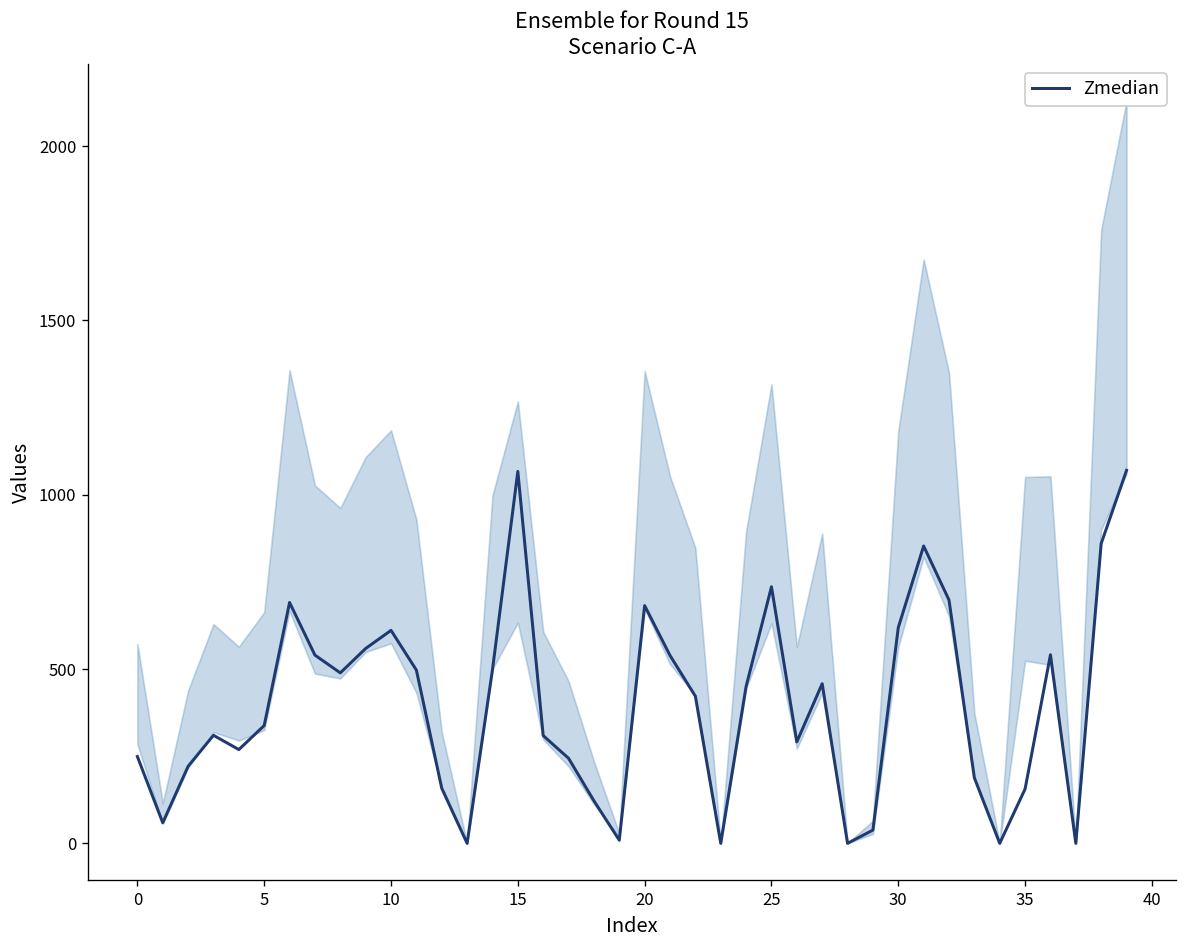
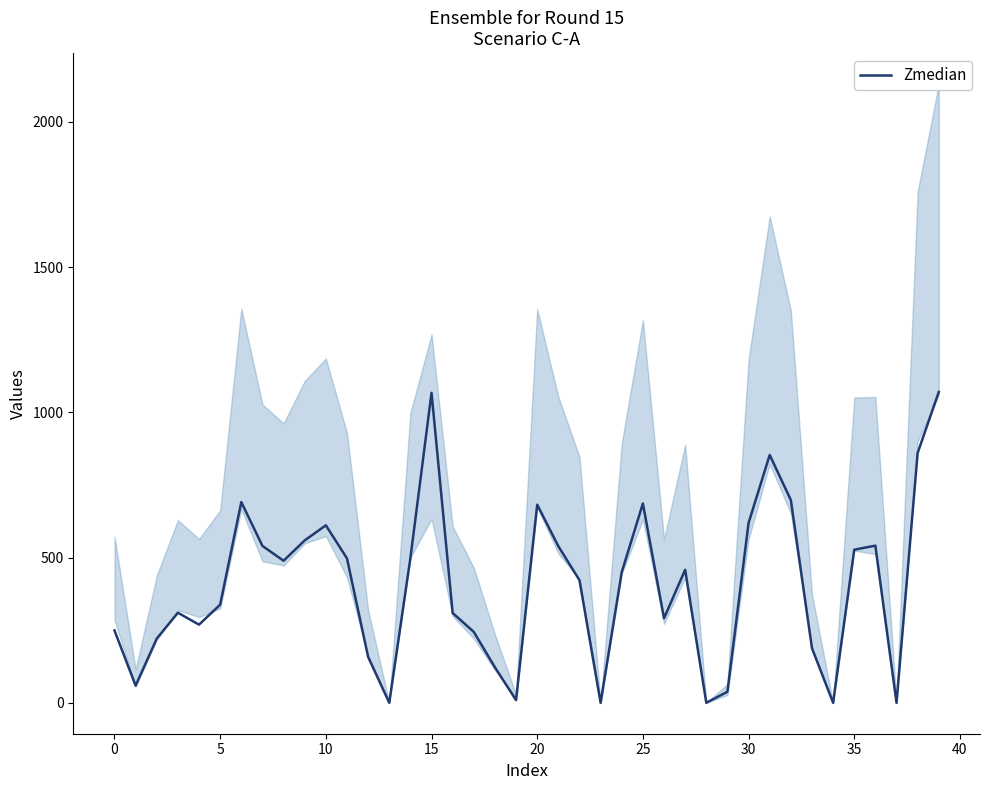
  {
    "Zmedian": {
      "0": 250,
      "5": 340,
      "10": 610,
      "15": 1070,
      "20": 680,
-     "25": 740,
+     "25": 690,
      "30": 620,
-     "35": 160
+     "35": 530
    }
  }
